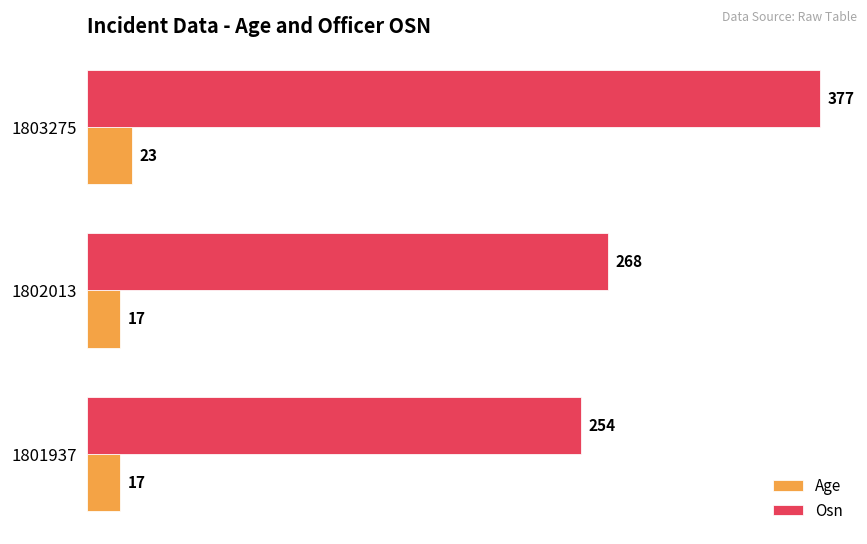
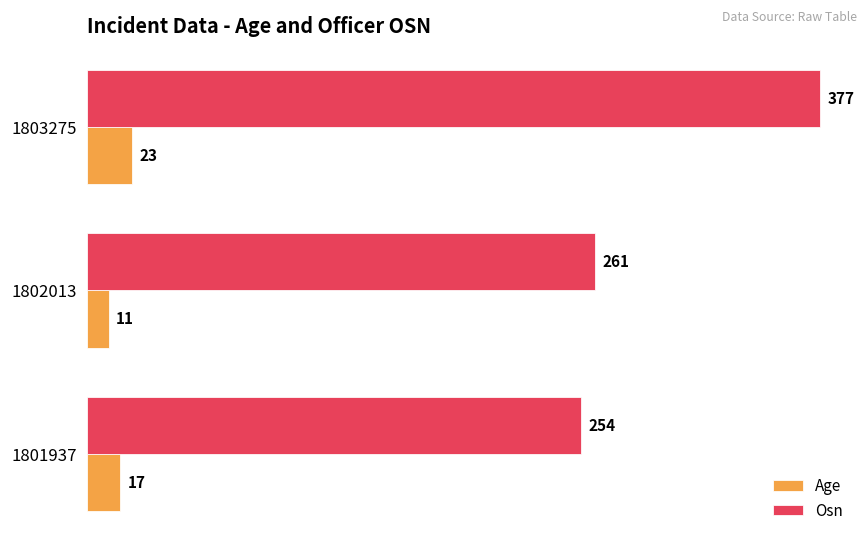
  {
    "Age": {
      "1803275": 23,
-     "1802013": 17,
+     "1802013": 11,
      "1801937": 17
    },
    "Osn": {
      "1803275": 377,
-     "1802013": 268,
+     "1802013": 261,
      "1801937": 254
    }
  }
